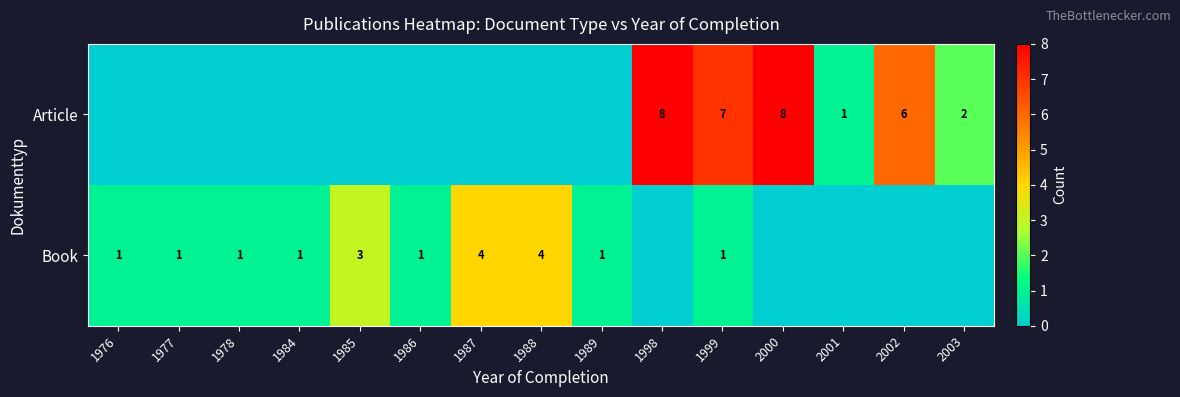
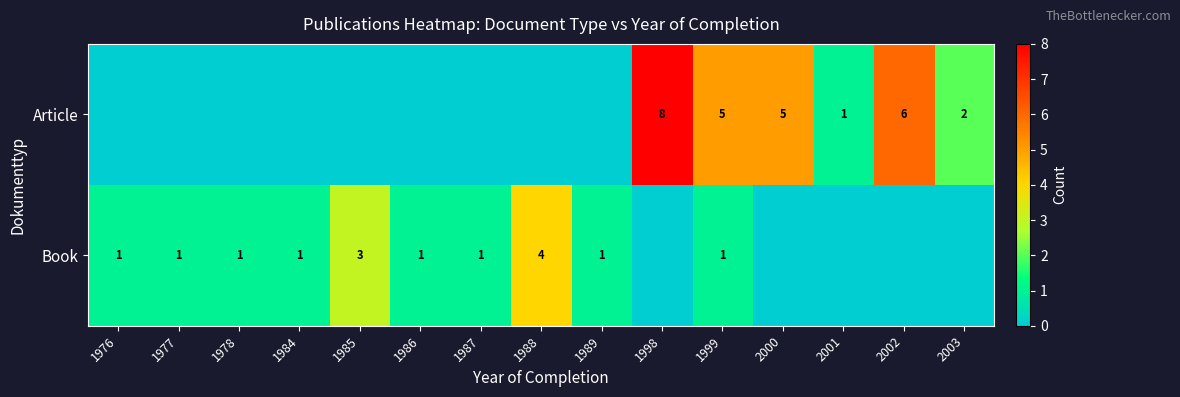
  {
    "Article": {
      "1998": 8,
-     "1999": 7,
-     "2000": 8,
+     "1999": 5,
+     "2000": 5,
      "2001": 1,
      "2002": 6,
      "2003": 2
    },
    "Book": {
      "1976": 1,
      "1977": 1,
      "1978": 1,
      "1984": 1,
      "1985": 3,
      "1986": 1,
-     "1987": 4,
+     "1987": 1,
      "1988": 4,
      "1989": 1,
      "1999": 1
    }
  }
